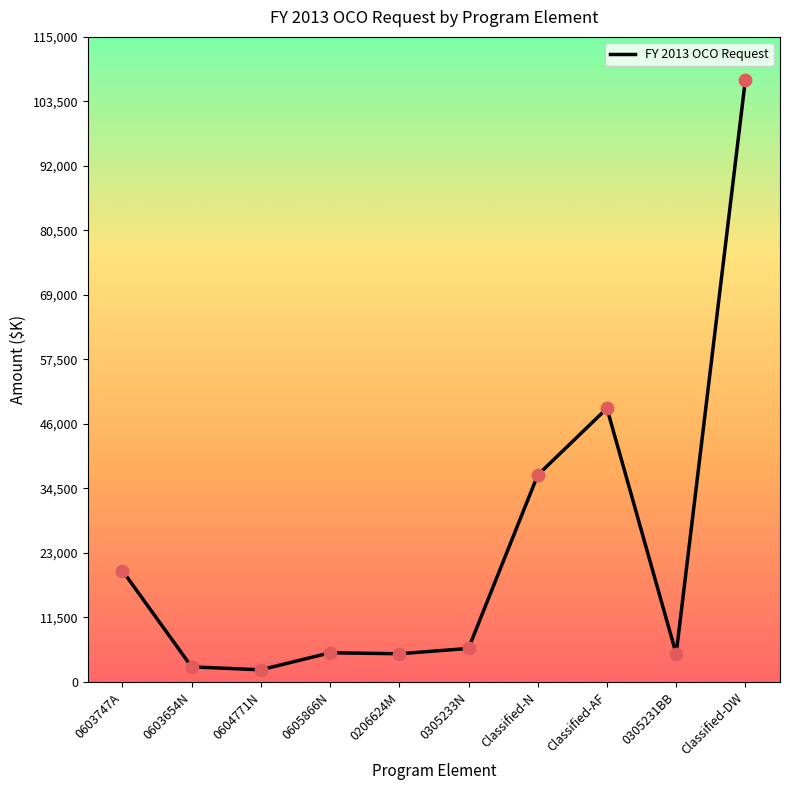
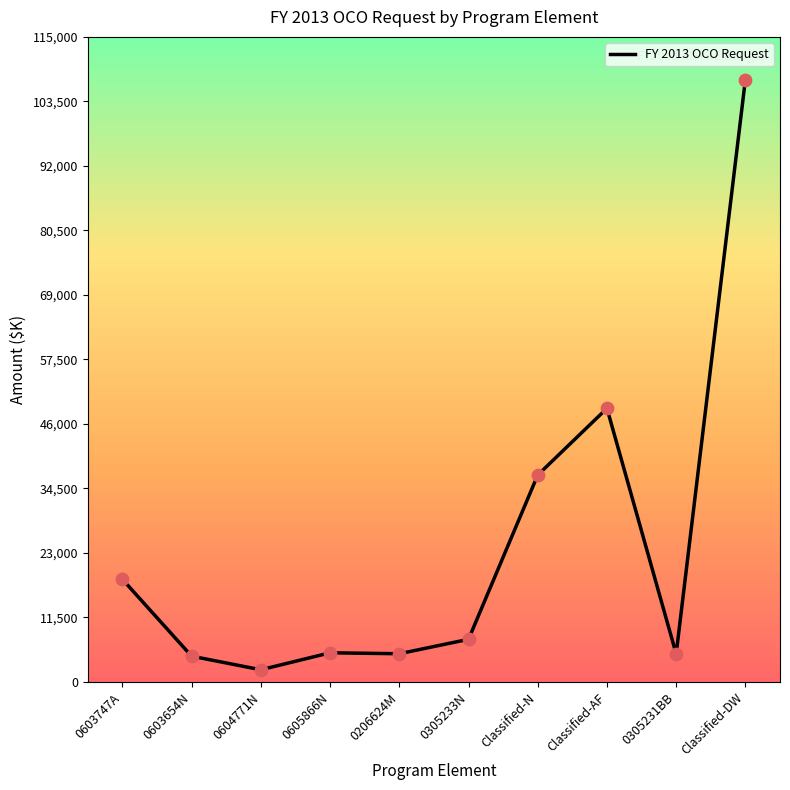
  {
-   "0603747A": "20,000",
-   "0603654N": "3,000",
+   "0603747A": "18,000",
+   "0603654N": "5,000",
    "0604771N": "2,000",
    "0605866N": "5,000",
    "0206624M": "5,000",
-   "0305233N": "6,000",
+   "0305233N": "8,000",
    "Classified-N": "37,000",
    "Classified-AF": "49,000",
    "0305231BB": "5,000",
    "Classified-DW": "107,000"
  }
